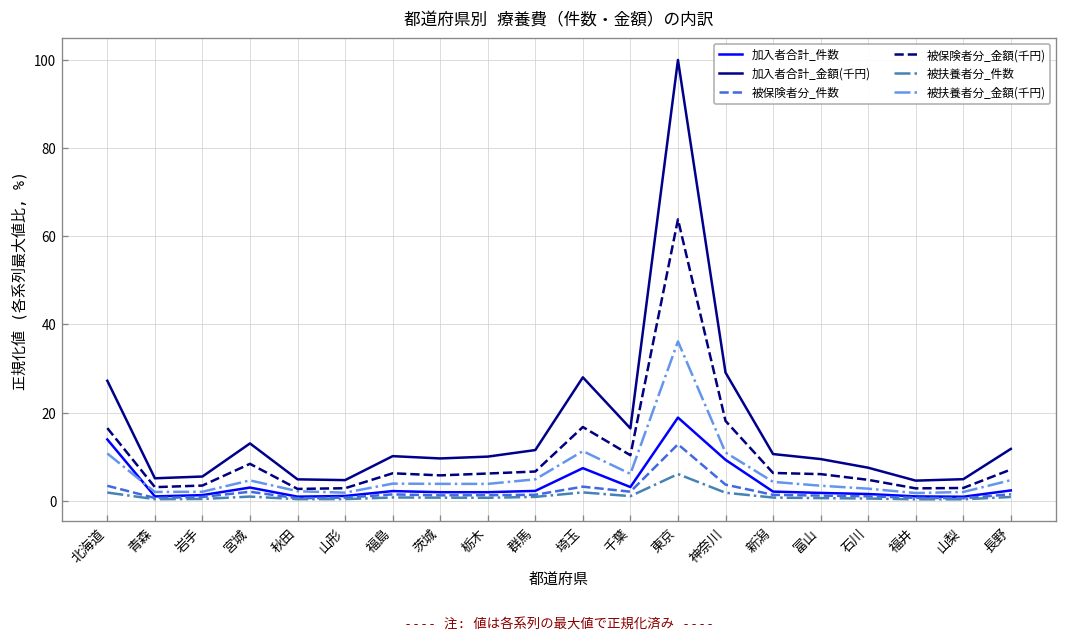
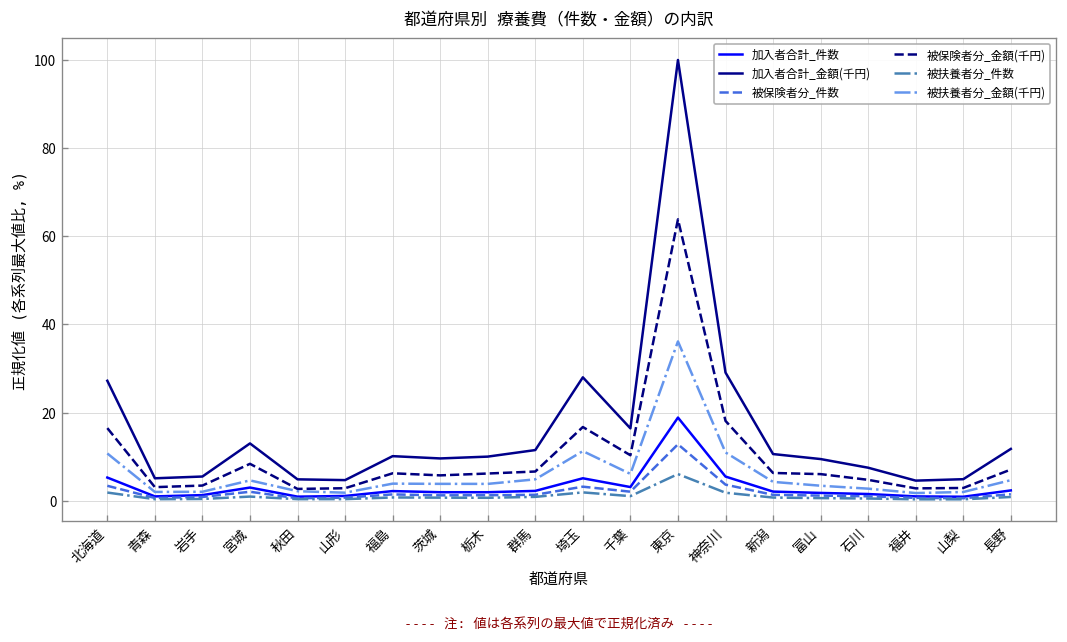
  {
    "加入者合計_件数": {
-     "北海道": 14,
+     "北海道": 5,
      "宮城": 3,
      "福島": 2,
      "茨城": 2,
      "群馬": 2,
-     "埼玉": 7,
+     "埼玉": 5,
      "千葉": 3,
      "東京": 19,
-     "神奈川": 9,
+     "神奈川": 5,
      "新潟": 2,
      "長野": 2
    }
  }
